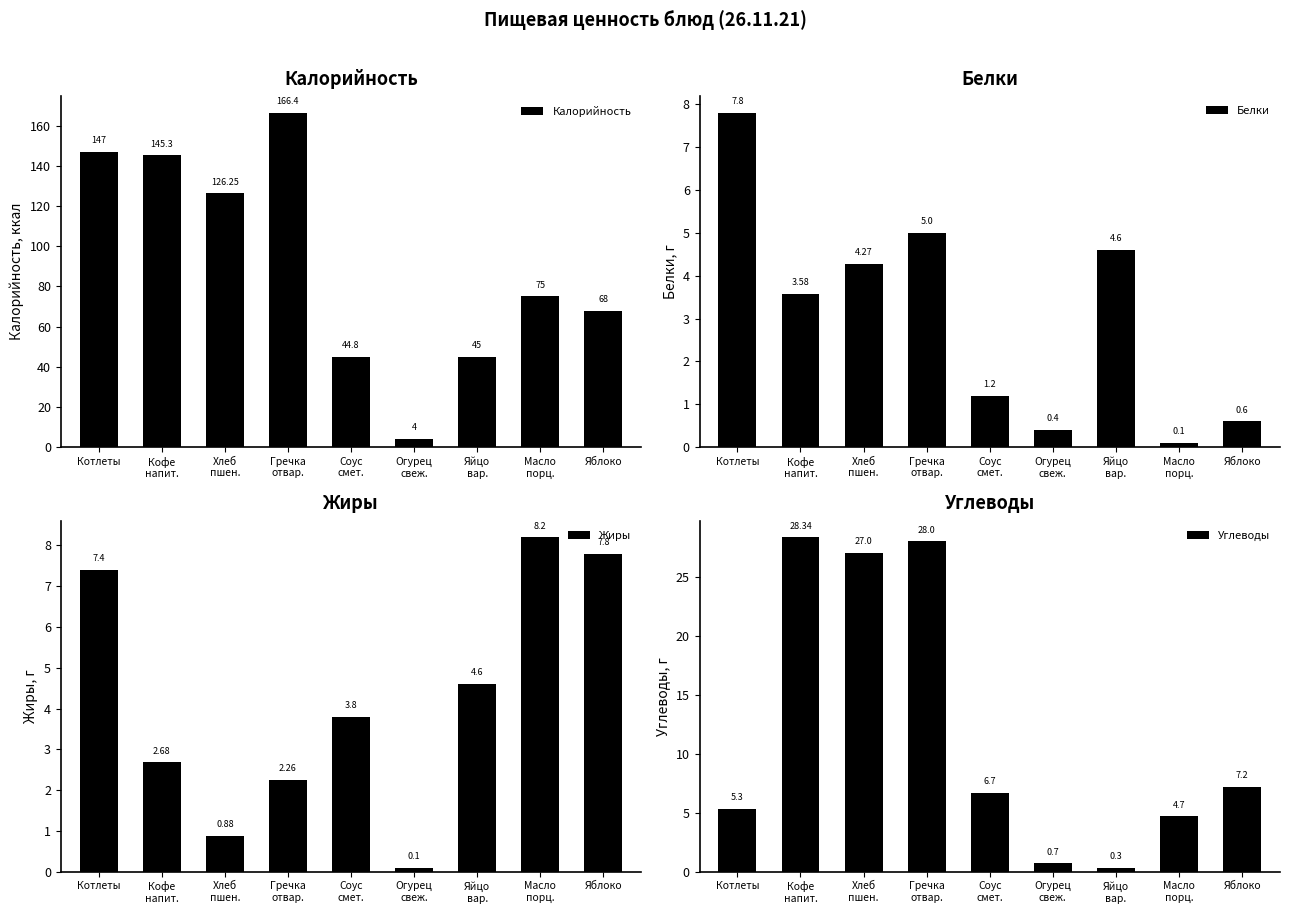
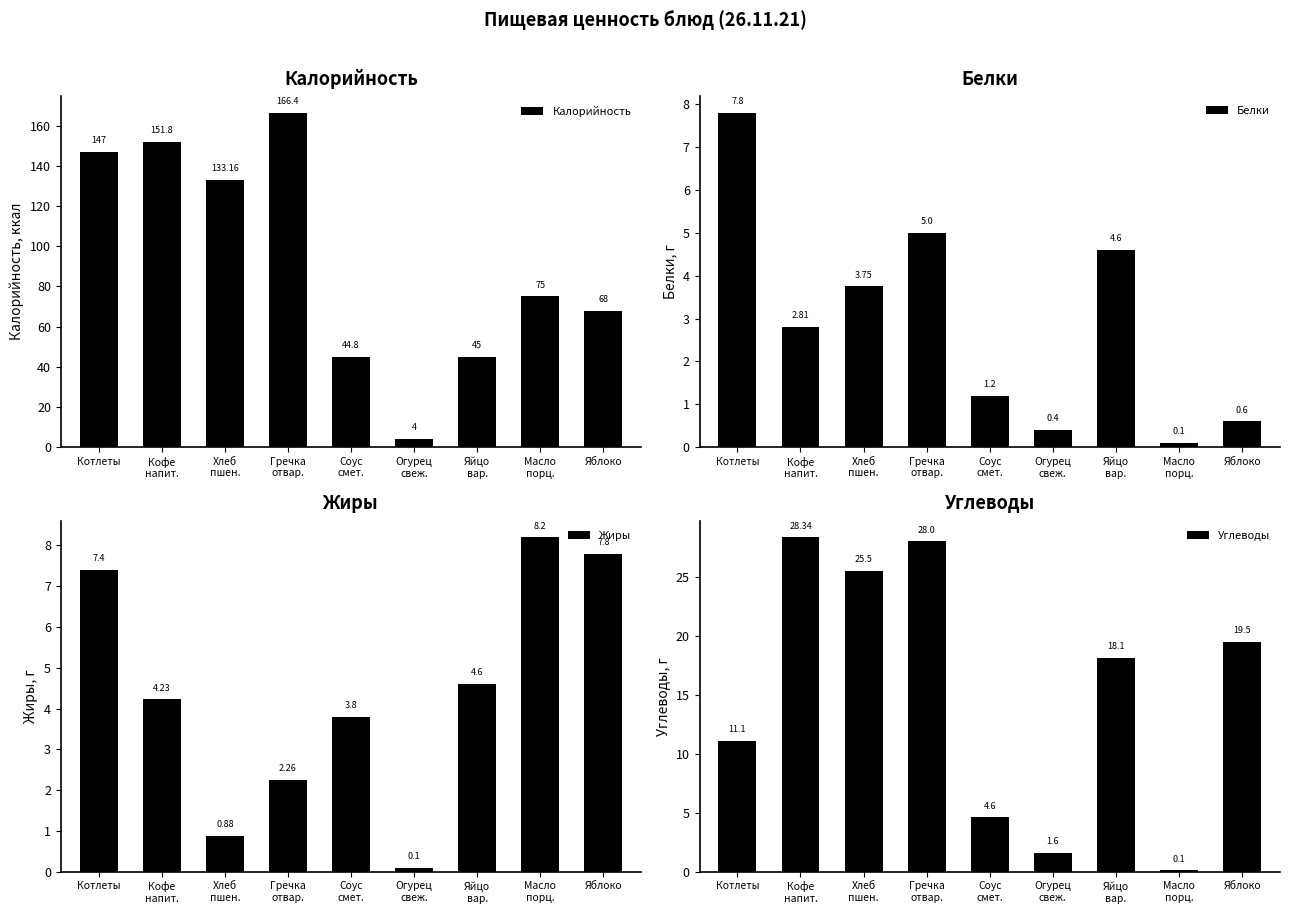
  {
    "Калорийность": {
      "Котлеты": 147,
-     "Кофе напит.": 145.3,
-     "Хлеб пшен.": 126.25,
+     "Кофе напит.": 151.8,
+     "Хлеб пшен.": 133.16,
      "Гречка отвар.": 166.4,
      "Соус смет.": 44.8,
      "Огурец свеж.": 4,
      "Яйцо вар.": 45,
      "Масло порц.": 75,
      "Яблоко": 68
    },
    "Белки": {
      "Котлеты": 7.8,
-     "Кофе напит.": 3.58,
-     "Хлеб пшен.": 4.27,
+     "Кофе напит.": 2.81,
+     "Хлеб пшен.": 3.75,
      "Гречка отвар.": 5.0,
      "Соус смет.": 1.2,
      "Огурец свеж.": 0.4,
      "Яйцо вар.": 4.6,
      "Масло порц.": 0.1,
      "Яблоко": 0.6
    },
    "Жиры": {
      "Котлеты": 7.4,
-     "Кофе напит.": 2.68,
+     "Кофе напит.": 4.23,
      "Хлеб пшен.": 0.88,
      "Гречка отвар.": 2.26,
      "Соус смет.": 3.8,
      "Огурец свеж.": 0.1,
      "Яйцо вар.": 4.6,
      "Масло порц.": 8.2,
      "Яблоко": 7.8
    },
    "Углеводы": {
-     "Котлеты": 5.3,
+     "Котлеты": 11.1,
      "Кофе напит.": 28.34,
-     "Хлеб пшен.": 27.0,
+     "Хлеб пшен.": 25.5,
      "Гречка отвар.": 28.0,
-     "Соус смет.": 6.7,
-     "Огурец свеж.": 0.7,
-     "Яйцо вар.": 0.3,
-     "Масло порц.": 4.7,
-     "Яблоко": 7.2
+     "Соус смет.": 4.6,
+     "Огурец свеж.": 1.6,
+     "Яйцо вар.": 18.1,
+     "Масло порц.": 0.1,
+     "Яблоко": 19.5
    }
  }
